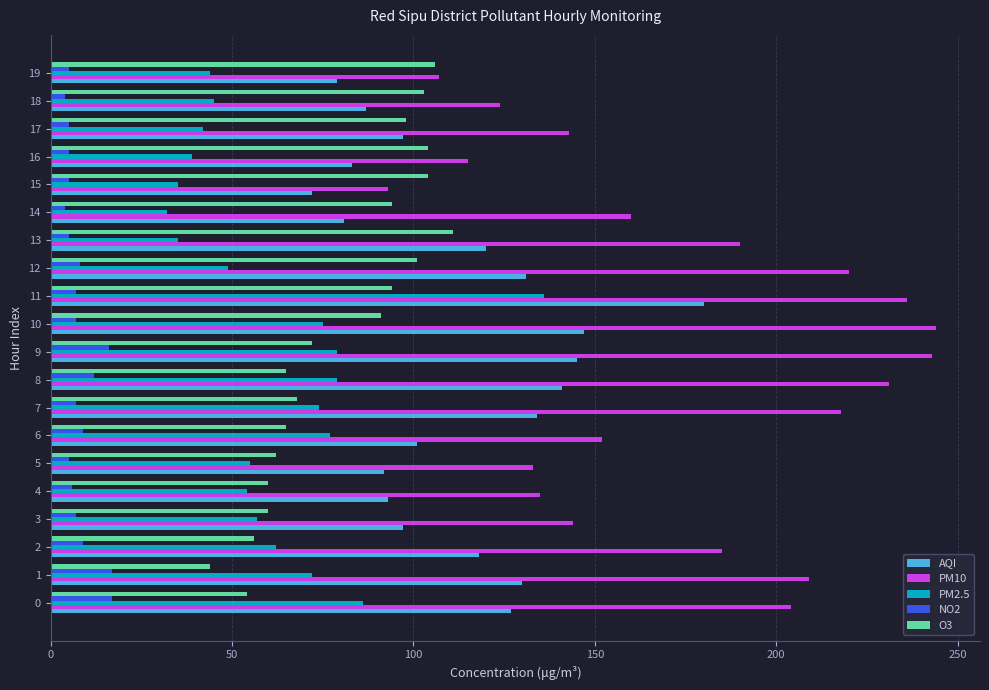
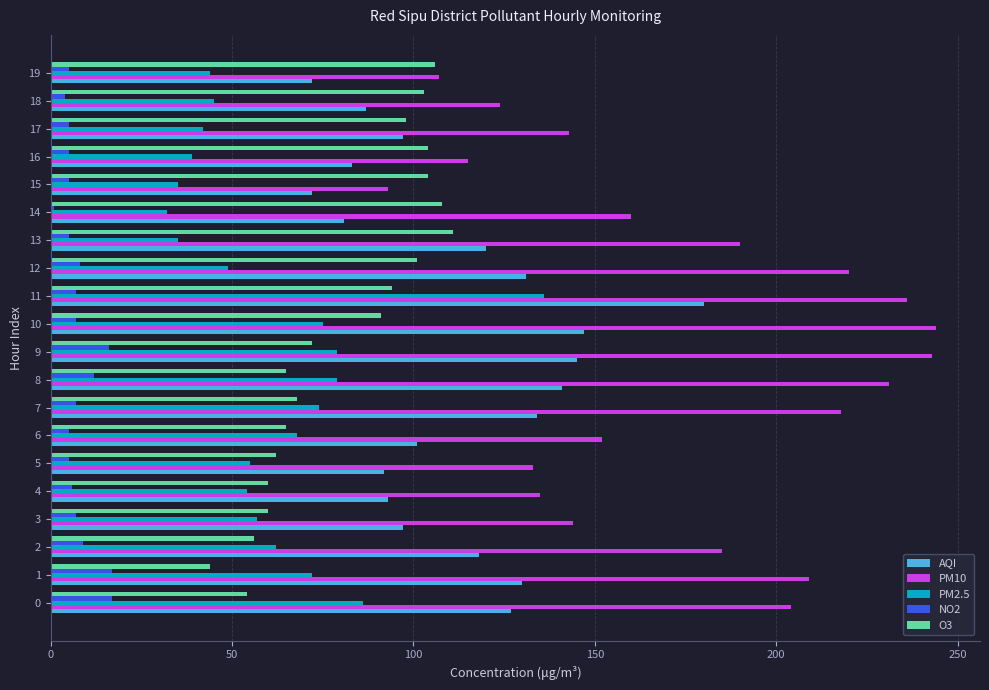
  {
    "AQI": {
-     "19": 79,
+     "19": 72,
      "18": 87,
      "17": 97,
      "16": 83,
      "15": 72,
      "14": 81,
      "13": 120,
      "12": 131,
      "11": 180,
      "10": 147,
      "9": 145,
      "8": 141,
      "7": 134,
      "6": 101,
      "5": 92,
      "4": 93,
      "3": 97,
      "2": 118,
      "1": 130,
      "0": 127
    },
    "PM10": {
      "19": 107,
      "18": 124,
      "17": 143,
      "16": 115,
      "15": 93,
      "14": 160,
      "13": 190,
      "12": 220,
      "11": 236,
      "10": 244,
      "9": 243,
      "8": 231,
      "7": 218,
      "6": 152,
      "5": 133,
      "4": 135,
      "3": 144,
      "2": 185,
      "1": 209,
      "0": 204
    },
    "PM2.5": {
      "19": 44,
      "18": 45,
      "17": 42,
      "16": 39,
      "15": 35,
      "14": 32,
      "13": 35,
      "12": 49,
      "11": 136,
      "10": 75,
      "9": 79,
      "8": 79,
      "7": 74,
-     "6": 77,
+     "6": 68,
      "5": 55,
      "4": 54,
      "3": 57,
      "2": 62,
      "1": 72,
      "0": 86
    },
    "NO2": {
      "19": 5,
      "18": 4,
      "17": 5,
      "16": 5,
      "15": 5,
-     "14": 4,
+     "14": 1,
      "13": 5,
      "12": 8,
      "11": 7,
      "10": 7,
      "9": 16,
      "8": 12,
      "7": 7,
-     "6": 9,
+     "6": 5,
      "5": 5,
      "4": 6,
      "3": 7,
      "2": 9,
      "1": 17,
      "0": 17
    },
    "O3": {
      "19": 106,
      "18": 103,
      "17": 98,
      "16": 104,
      "15": 104,
-     "14": 94,
+     "14": 108,
      "13": 111,
      "12": 101,
      "11": 94,
      "10": 91,
      "9": 72,
      "8": 65,
      "7": 68,
      "6": 65,
      "5": 62,
      "4": 60,
      "3": 60,
      "2": 56,
      "1": 44,
      "0": 54
    }
  }
